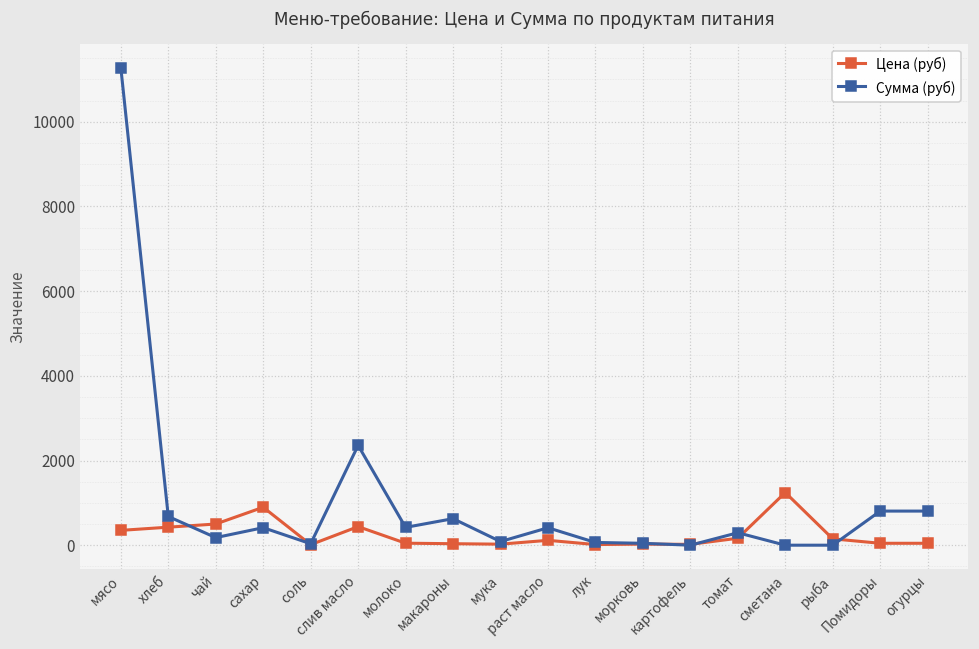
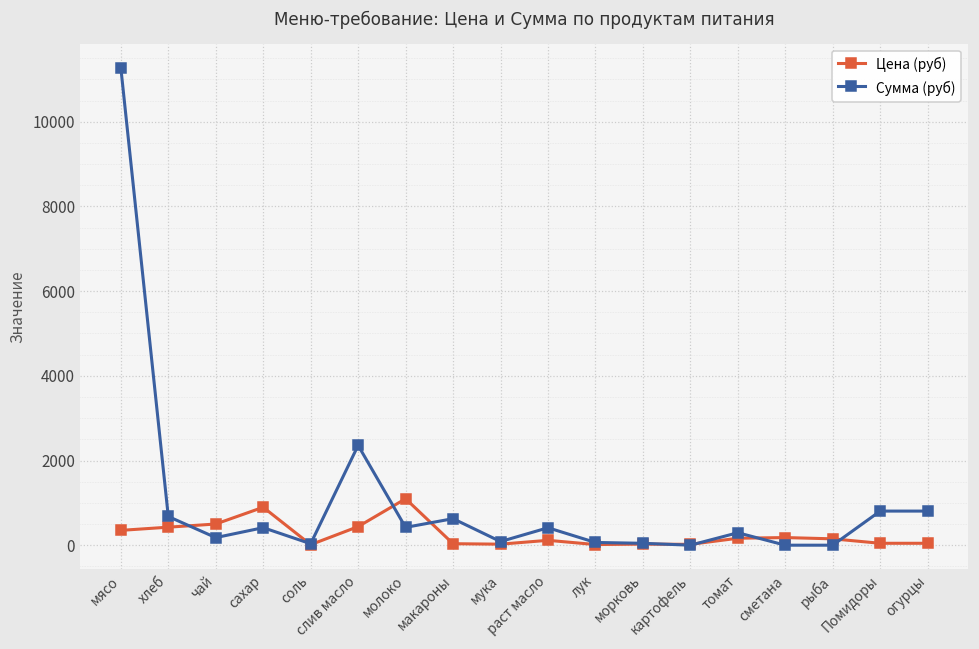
  {
    "Цена (руб)": {
      "мясо": 400,
      "хлеб": 400,
      "чай": 500,
      "сахар": 900,
      "слив масло": 400,
-     "молоко": 0,
+     "молоко": 1100,
      "макароны": 0,
      "раст масло": 100,
      "томат": 200,
-     "сметана": 1200,
+     "сметана": 200,
      "рыба": 200,
      "Помидоры": 0,
      "огурцы": 0
    },
    "Сумма (руб)": {
      "мясо": 11300,
      "хлеб": 700,
      "чай": 200,
      "сахар": 400,
      "слив масло": 2400,
      "молоко": 400,
      "макароны": 600,
      "раст масло": 400,
      "томат": 300,
      "сметана": 0,
      "рыба": 0,
      "Помидоры": 800,
      "огурцы": 800
    }
  }
